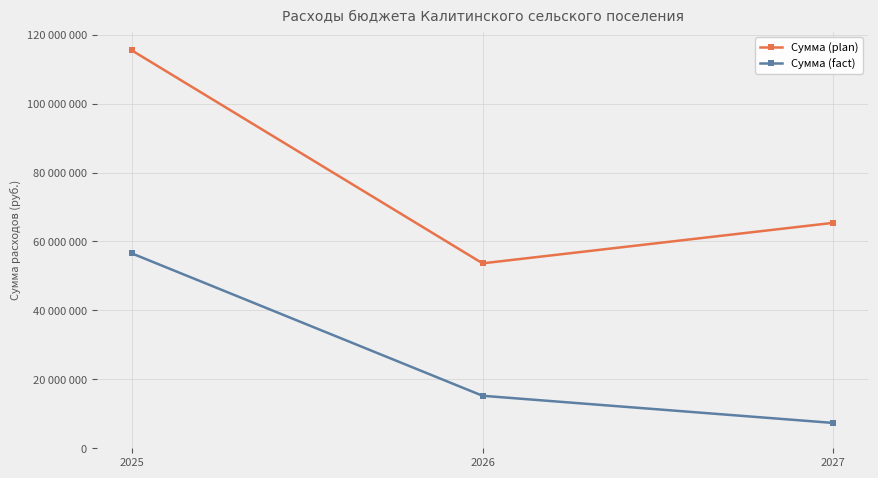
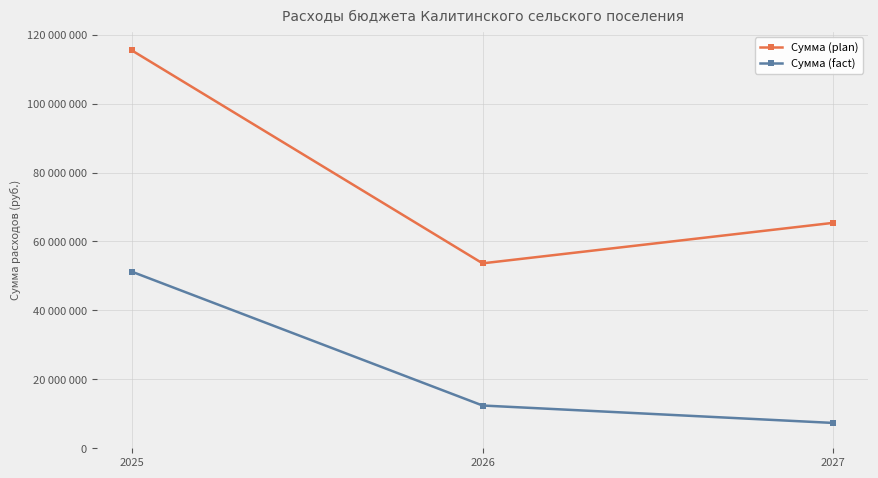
  {
    "Сумма (plan)": {
      "2025": 115000000,
      "2026": 54000000,
      "2027": 65000000
    },
    "Сумма (fact)": {
-     "2025": 57000000,
-     "2026": 15000000,
+     "2025": 51000000,
+     "2026": 12000000,
      "2027": 7000000
    }
  }
